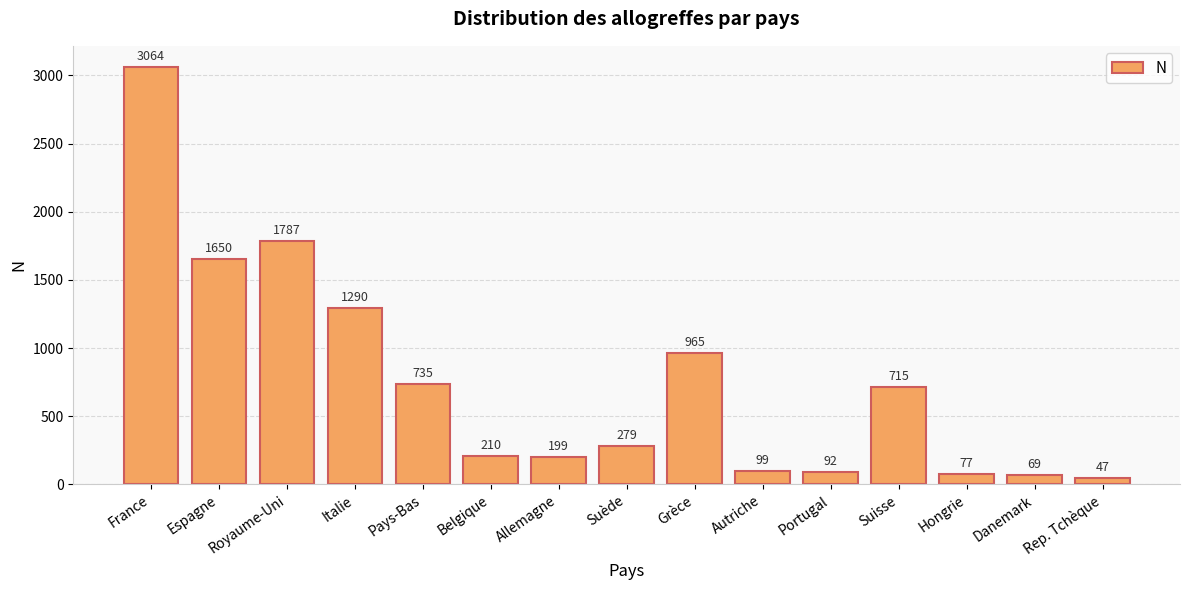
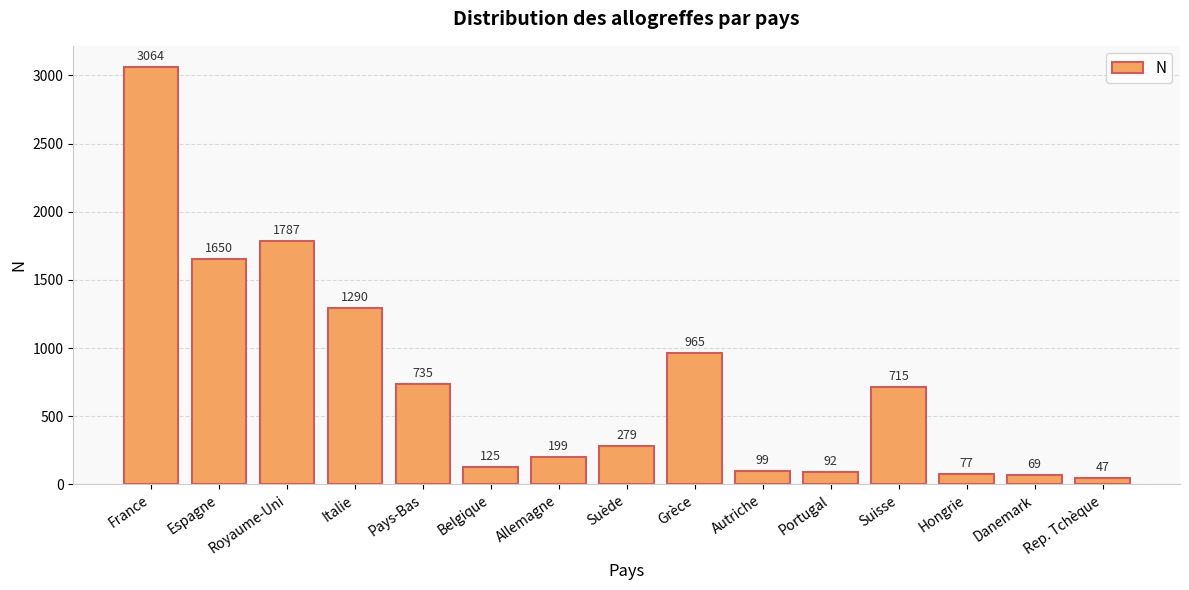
  {
    "France": 3064,
    "Espagne": 1650,
    "Royaume-Uni": 1787,
    "Italie": 1290,
    "Pays-Bas": 735,
-   "Belgique": 210,
+   "Belgique": 125,
    "Allemagne": 199,
    "Suède": 279,
    "Grèce": 965,
    "Autriche": 99,
    "Portugal": 92,
    "Suisse": 715,
    "Hongrie": 77,
    "Danemark": 69,
    "Rep. Tchèque": 47
  }
